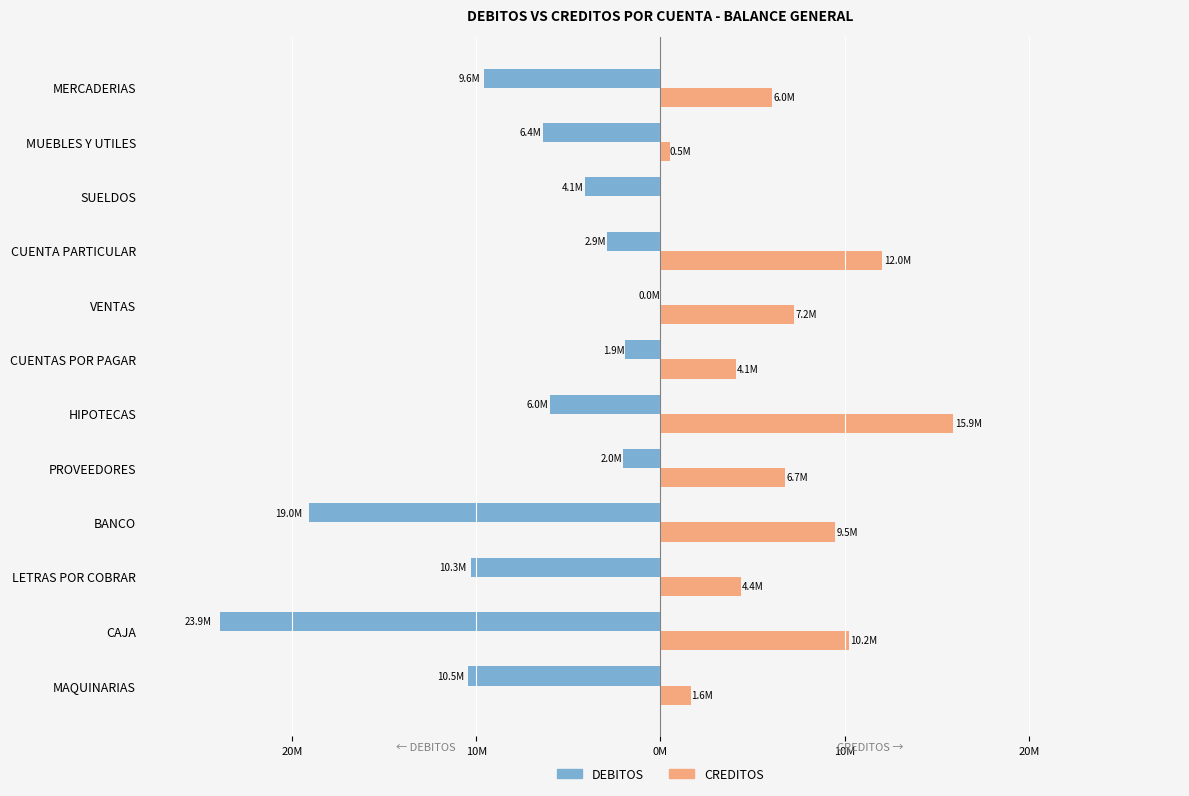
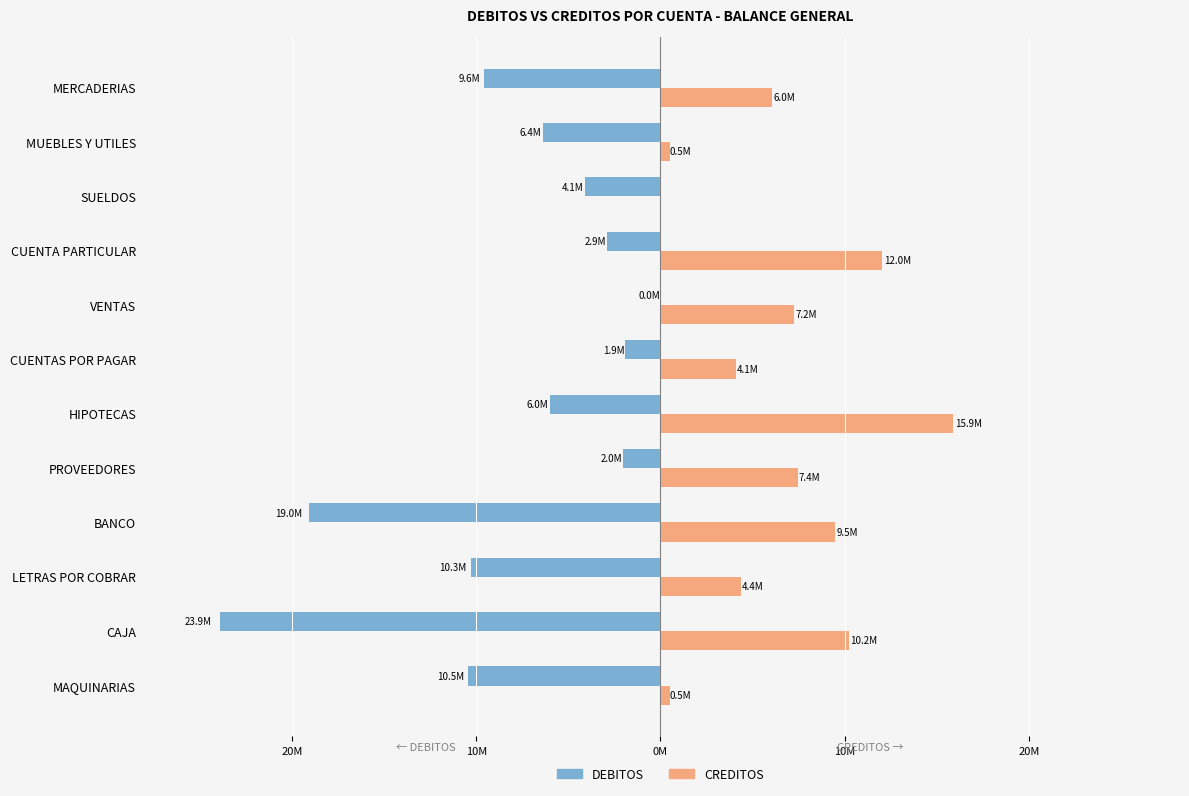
  {
    "DEBITOS": {
      "VENTAS": "0.0M"
    },
    "CREDITOS": {
      "MERCADERIAS": "6.0M",
      "MUEBLES Y UTILES": "0.5M",
      "CUENTA PARTICULAR": "12.0M",
      "VENTAS": "7.2M",
      "CUENTAS POR PAGAR": "4.1M",
      "HIPOTECAS": "15.9M",
-     "PROVEEDORES": "6.7M",
+     "PROVEEDORES": "7.4M",
      "BANCO": "9.5M",
      "LETRAS POR COBRAR": "4.4M",
      "CAJA": "10.2M",
-     "MAQUINARIAS": "1.6M"
+     "MAQUINARIAS": "0.5M"
    }
  }
